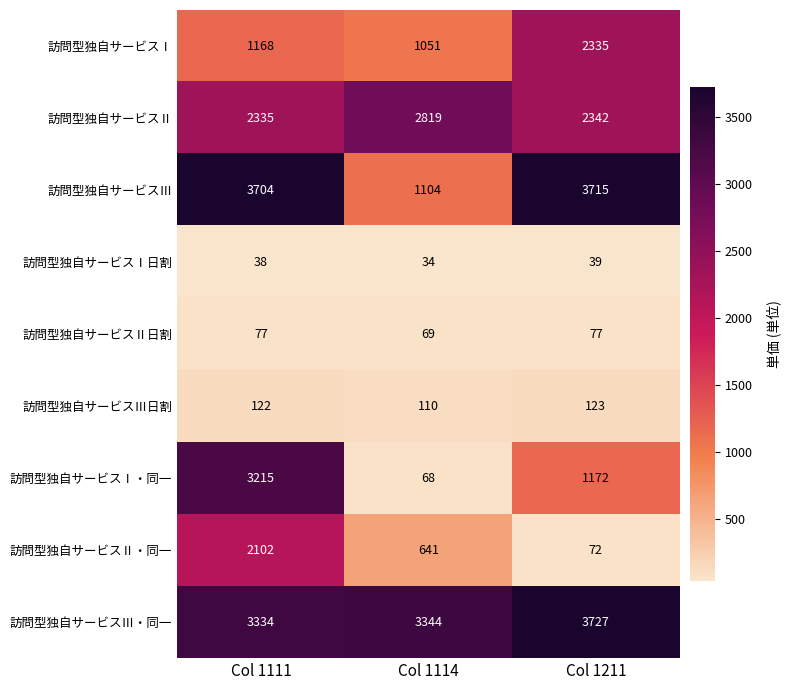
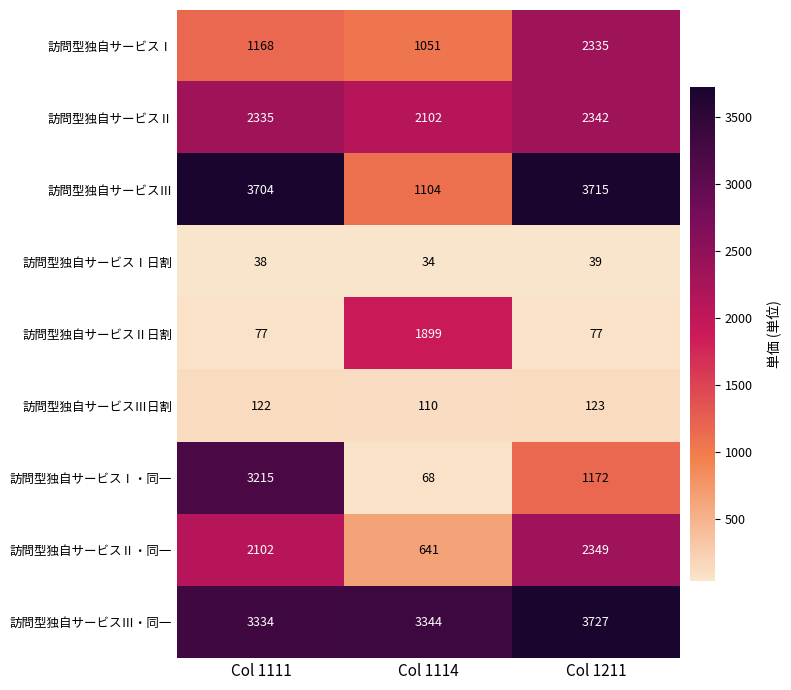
  {
    "訪問型独自サービスⅠ": {
      "Col 1111": 1168,
      "Col 1114": 1051,
      "Col 1211": 2335
    },
    "訪問型独自サービスⅡ": {
      "Col 1111": 2335,
-     "Col 1114": 2819,
+     "Col 1114": 2102,
      "Col 1211": 2342
    },
    "訪問型独自サービスⅢ": {
      "Col 1111": 3704,
      "Col 1114": 1104,
      "Col 1211": 3715
    },
    "訪問型独自サービスⅠ日割": {
      "Col 1111": 38,
      "Col 1114": 34,
      "Col 1211": 39
    },
    "訪問型独自サービスⅡ日割": {
      "Col 1111": 77,
-     "Col 1114": 69,
+     "Col 1114": 1899,
      "Col 1211": 77
    },
    "訪問型独自サービスⅢ日割": {
      "Col 1111": 122,
      "Col 1114": 110,
      "Col 1211": 123
    },
    "訪問型独自サービスⅠ・同一": {
      "Col 1111": 3215,
      "Col 1114": 68,
      "Col 1211": 1172
    },
    "訪問型独自サービスⅡ・同一": {
      "Col 1111": 2102,
      "Col 1114": 641,
-     "Col 1211": 72
+     "Col 1211": 2349
    },
    "訪問型独自サービスⅢ・同一": {
      "Col 1111": 3334,
      "Col 1114": 3344,
      "Col 1211": 3727
    }
  }
